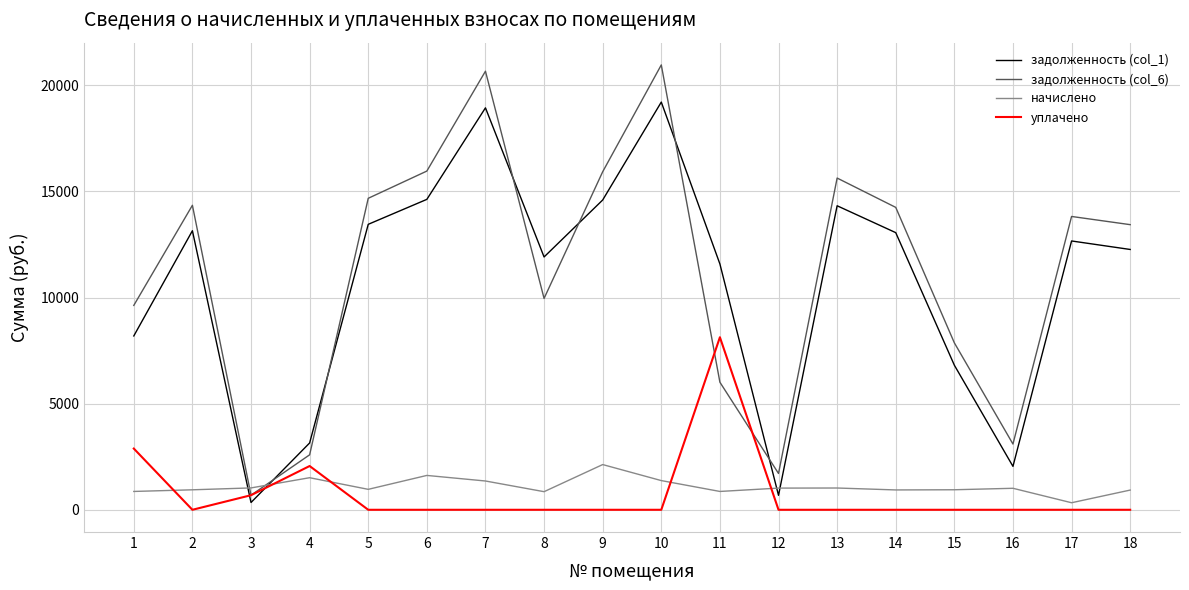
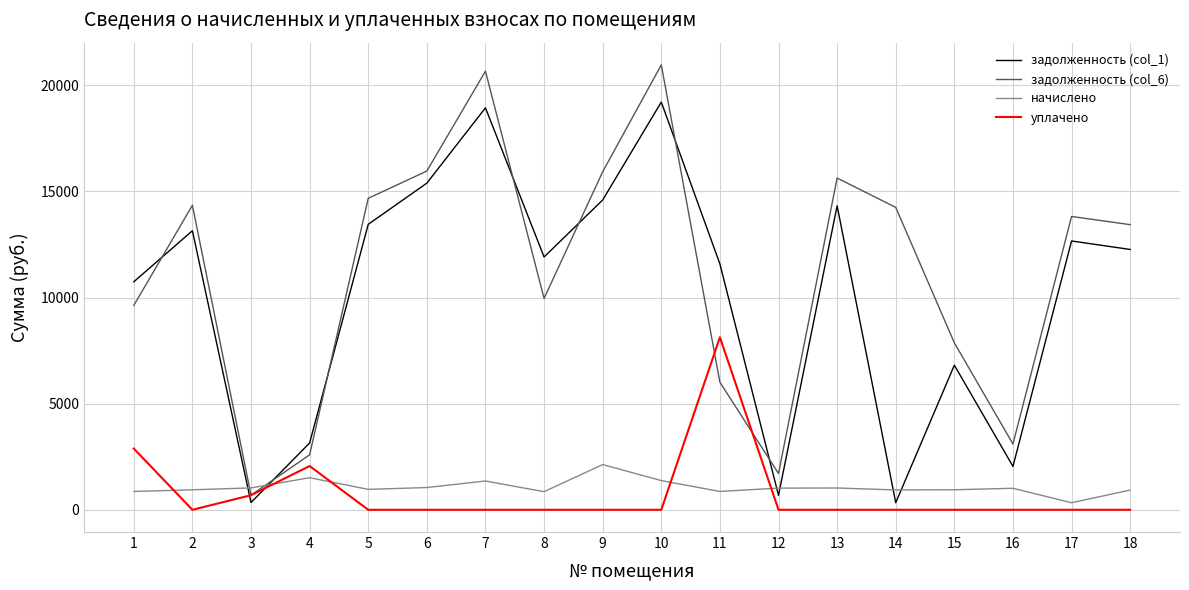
  {
    "задолженность (col_1)": {
-     "1": 8200,
+     "1": 10700,
      "2": 13200,
      "3": 300,
      "4": 3100,
      "5": 13500,
-     "6": 14600,
+     "6": 15400,
      "7": 18900,
      "8": 11900,
      "9": 14600,
      "10": 19200,
      "11": 11600,
      "12": 700,
      "13": 14300,
-     "14": 13100,
+     "14": 300,
      "15": 6800,
      "16": 2000,
      "17": 12700,
      "18": 12300
    },
    "задолженность (col_6)": {
      "1": 9600,
      "2": 14300,
      "4": 2600,
      "5": 14700,
      "6": 16000,
      "7": 20700,
      "8": 10000,
      "9": 15900,
      "10": 21000,
      "11": 6000,
      "12": 1700,
      "13": 15600,
      "14": 14300,
      "15": 7900,
      "16": 3100,
      "17": 13800,
      "18": 13400
    },
    "начислено": {
      "1": 900,
      "2": 900,
      "3": 1000,
      "4": 1500,
      "5": 1000,
-     "6": 1600,
+     "6": 1000,
      "7": 1400,
      "8": 900,
      "9": 2100,
      "10": 1400,
      "11": 900,
      "12": 1000,
      "13": 1000,
      "14": 900,
      "15": 900,
      "16": 1000,
      "17": 300,
      "18": 900
    },
    "уплачено": {
      "1": 2900,
      "2": 0,
      "4": 2100,
      "5": 0,
      "6": 0,
      "7": 0,
      "8": 0,
      "9": 0,
      "10": 0,
      "11": 8100,
      "12": 0,
      "13": 0,
      "14": 0,
      "15": 0,
      "16": 0,
      "17": 0,
      "18": 0
    }
  }
